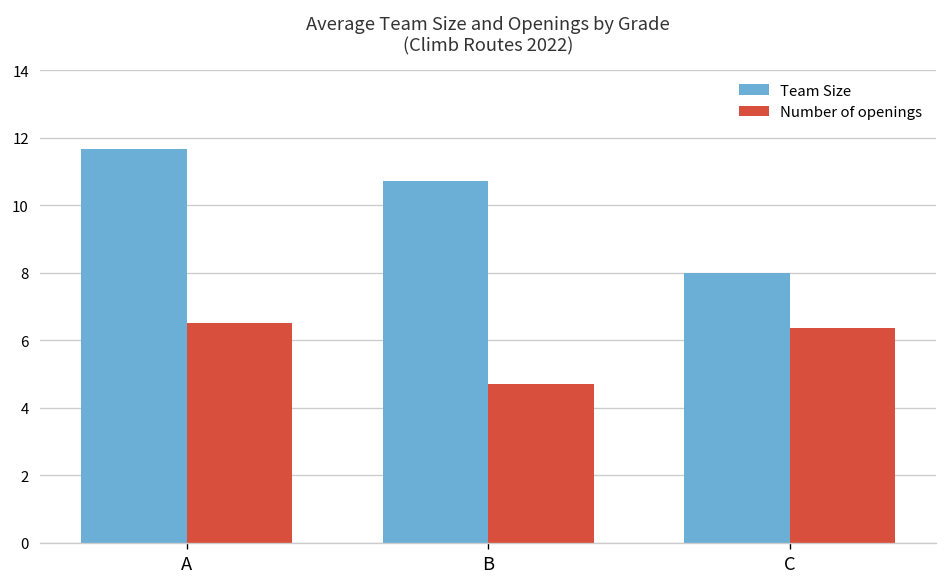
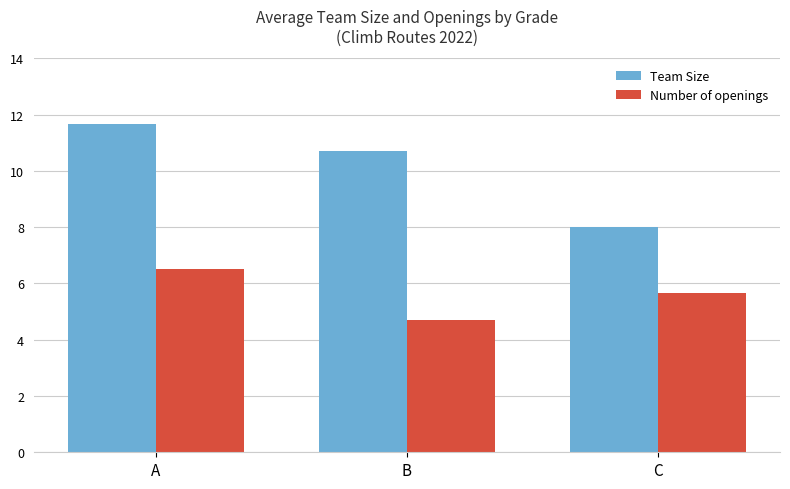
  {
    "Team Size": {
      "A": 11.7,
      "B": 10.7,
      "C": 8.0
    },
    "Number of openings": {
      "A": 6.5,
      "B": 4.7,
-     "C": 6.4
+     "C": 5.7
    }
  }
